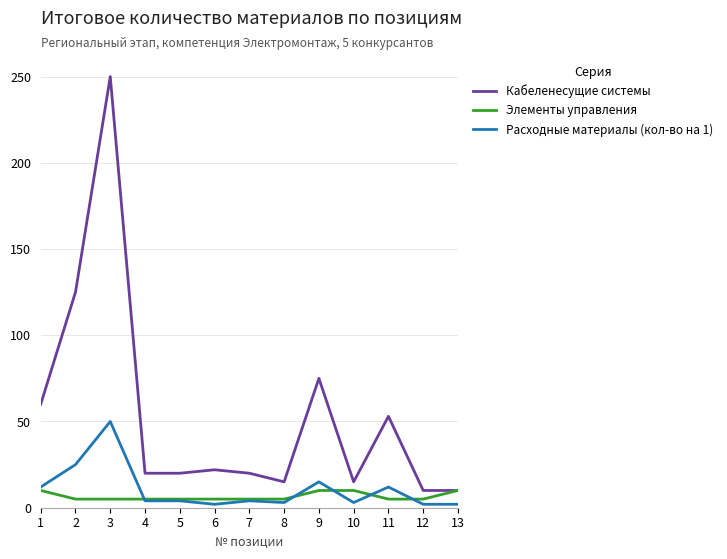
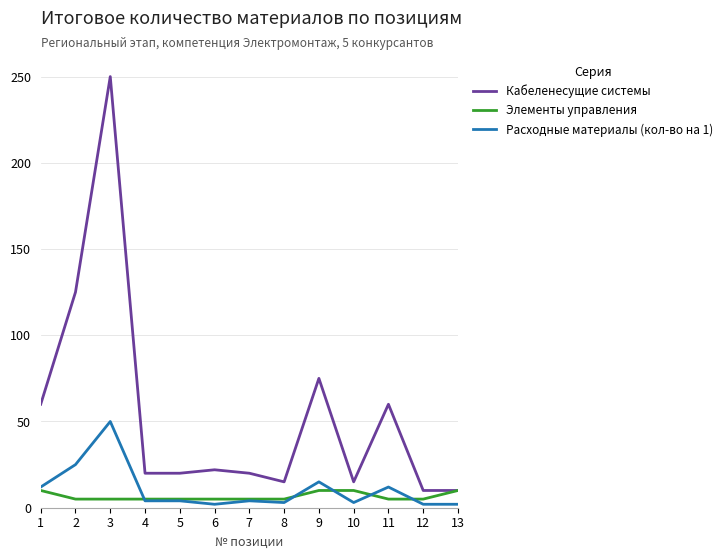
  {
    "Кабеленесущие системы": {
      "1": 60,
      "2": 125,
      "3": 250,
      "4": 20,
      "5": 20,
      "6": 22,
      "7": 20,
      "8": 15,
      "9": 75,
      "10": 15,
-     "11": 53,
+     "11": 60,
      "12": 10
    },
    "Элементы управления": {
      "1": 10,
      "2": 5,
      "3": 5,
      "6": 5,
      "8": 5,
      "9": 10,
      "10": 10,
      "11": 5,
      "12": 5
    },
    "Расходные материалы (кол-во на 1)": {
      "1": 12,
      "2": 25,
      "3": 50,
      "6": 2,
      "8": 3,
      "9": 15,
      "10": 3,
      "11": 12,
      "12": 2,
      "13": 2
    }
  }
